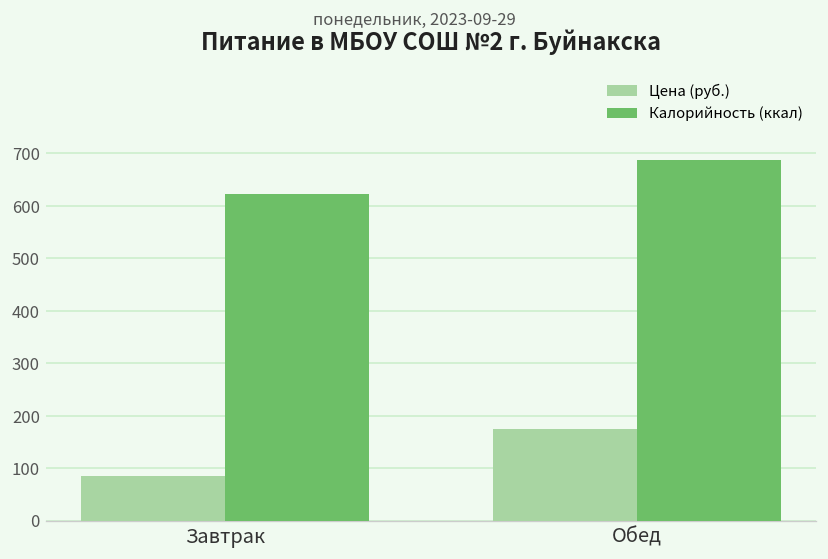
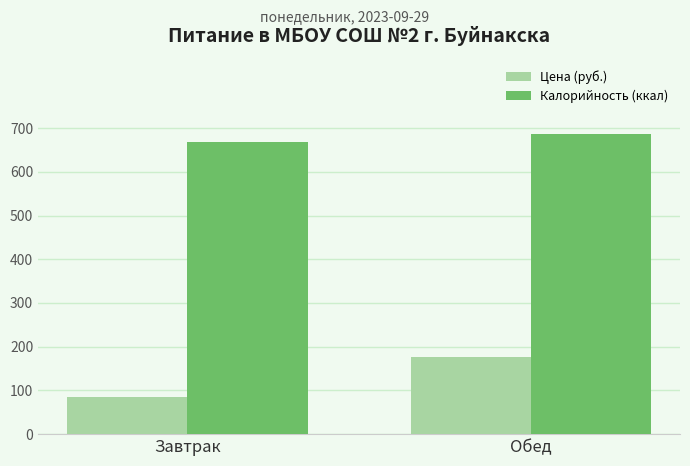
  {
    "Цена (руб.)": {
      "Завтрак": 90,
      "Обед": 180
    },
    "Калорийность (ккал)": {
-     "Завтрак": 620,
+     "Завтрак": 670,
      "Обед": 690
    }
  }
